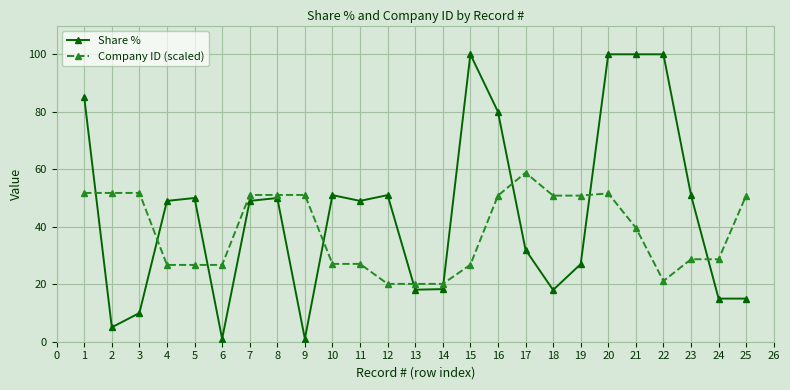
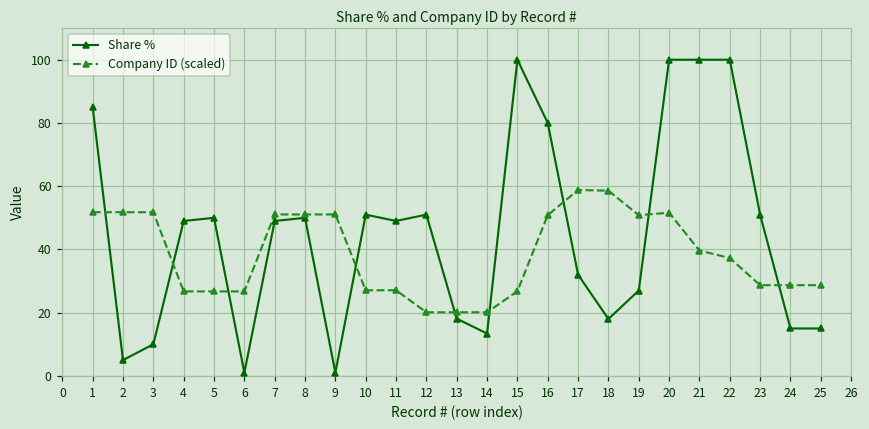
  {
    "Share %": {
      "1": 85,
      "2": 5,
      "3": 10,
      "4": 49,
      "5": 50,
      "6": 1,
      "7": 49,
      "8": 50,
      "9": 1,
      "10": 51,
      "11": 49,
      "12": 51,
      "13": 18,
-     "14": 18,
+     "14": 13,
      "15": 100,
      "16": 80,
      "17": 32,
      "18": 18,
      "19": 27,
      "20": 100,
      "21": 100,
      "22": 100,
      "23": 51,
      "24": 15,
      "25": 15
    },
    "Company ID (scaled)": {
      "1": 52,
      "2": 52,
      "3": 52,
      "4": 27,
      "5": 27,
      "6": 27,
      "7": 51,
      "8": 51,
      "9": 51,
      "10": 27,
      "11": 27,
      "12": 20,
      "13": 20,
      "14": 20,
      "15": 27,
      "16": 51,
      "17": 59,
-     "18": 51,
+     "18": 59,
      "19": 51,
      "20": 52,
      "21": 40,
-     "22": 21,
+     "22": 37,
      "23": 29,
      "24": 29,
-     "25": 51
+     "25": 29
    }
  }
